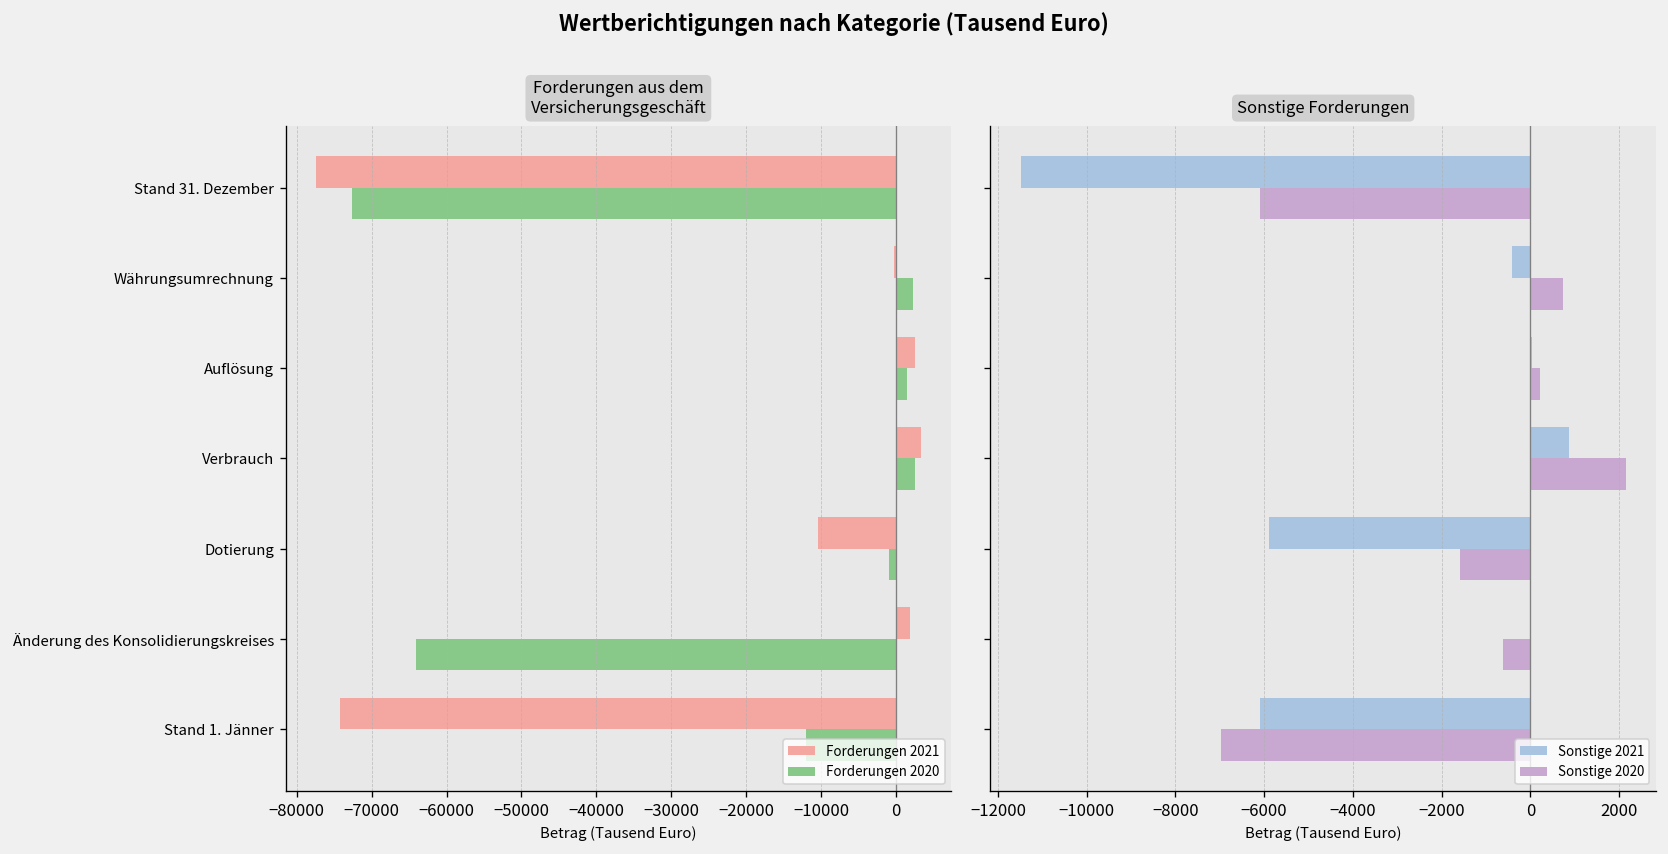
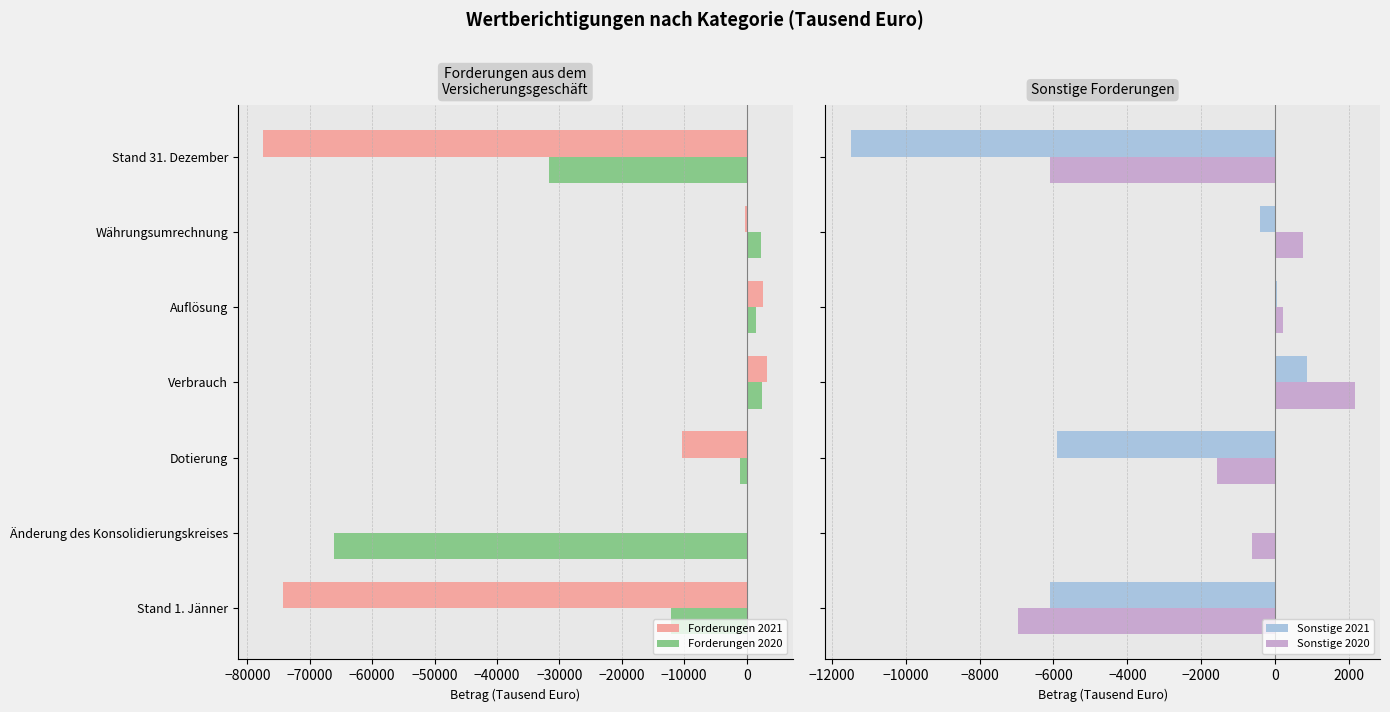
  {
    "Forderungen aus dem Versicherungsgeschäft": {
      "Forderungen 2021": {
        "Stand 31. Dezember": -77000,
        "Auflösung": 3000,
        "Verbrauch": 3000,
        "Dotierung": -10000,
-       "Änderung des Konsolidierungskreises": 2000,
+       "Änderung des Konsolidierungskreises": 0,
        "Stand 1. Jänner": -74000
      },
      "Forderungen 2020": {
-       "Stand 31. Dezember": -73000,
+       "Stand 31. Dezember": -32000,
        "Währungsumrechnung": 2000,
        "Auflösung": 1000,
        "Verbrauch": 2000,
        "Dotierung": -1000,
-       "Änderung des Konsolidierungskreises": -64000
+       "Änderung des Konsolidierungskreises": -66000
      }
    }
  }
